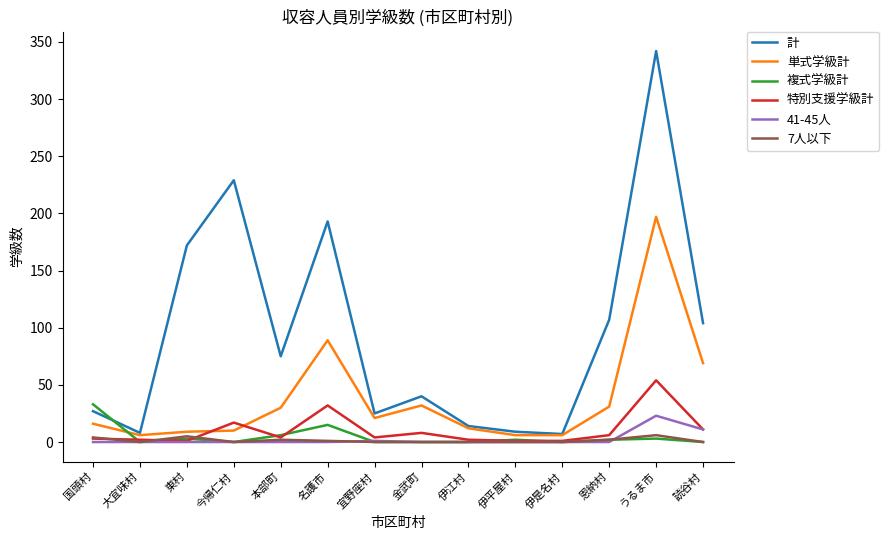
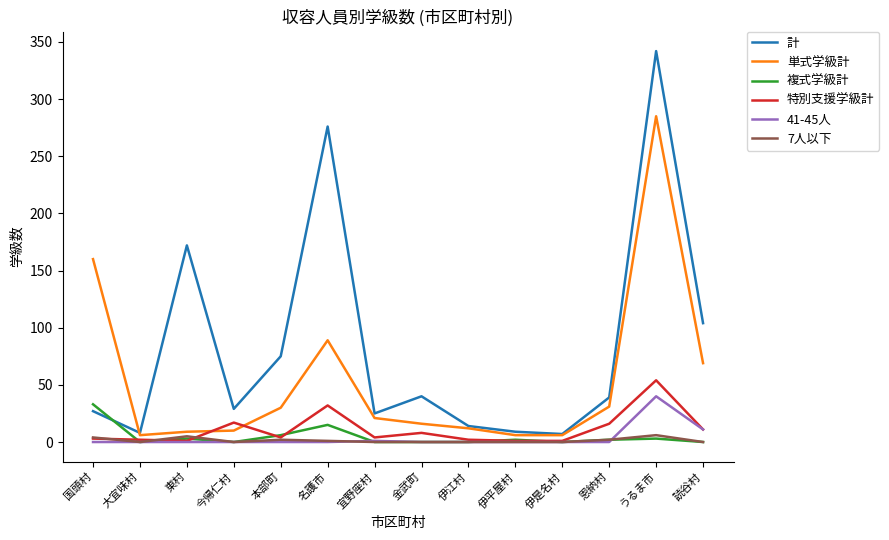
  {
    "計": {
      "国頭村": 27,
      "東村": 172,
-     "今帰仁村": 229,
+     "今帰仁村": 29,
      "本部町": 75,
-     "名護市": 193,
+     "名護市": 276,
      "宜野座村": 25,
      "金武町": 40,
      "伊平屋村": 9,
-     "恩納村": 107,
+     "恩納村": 39,
      "うるま市": 342,
      "読谷村": 104
    },
    "単式学級計": {
-     "国頭村": 16,
+     "国頭村": 160,
      "東村": 9,
      "今帰仁村": 10,
      "本部町": 30,
      "名護市": 89,
      "宜野座村": 21,
-     "金武町": 32,
+     "金武町": 16,
      "伊平屋村": 6,
      "恩納村": 31,
-     "うるま市": 197,
+     "うるま市": 285,
      "読谷村": 69
    },
    "複式学級計": {
      "国頭村": 33,
      "名護市": 15,
      "うるま市": 3
    },
    "特別支援学級計": {
      "今帰仁村": 17,
      "名護市": 32,
      "宜野座村": 4,
      "金武町": 8,
-     "恩納村": 6,
+     "恩納村": 16,
      "うるま市": 54
    },
    "41-45人": {
      "国頭村": 0,
-     "うるま市": 23
+     "うるま市": 40
    },
    "7人以下": {
      "うるま市": 6
    }
  }
